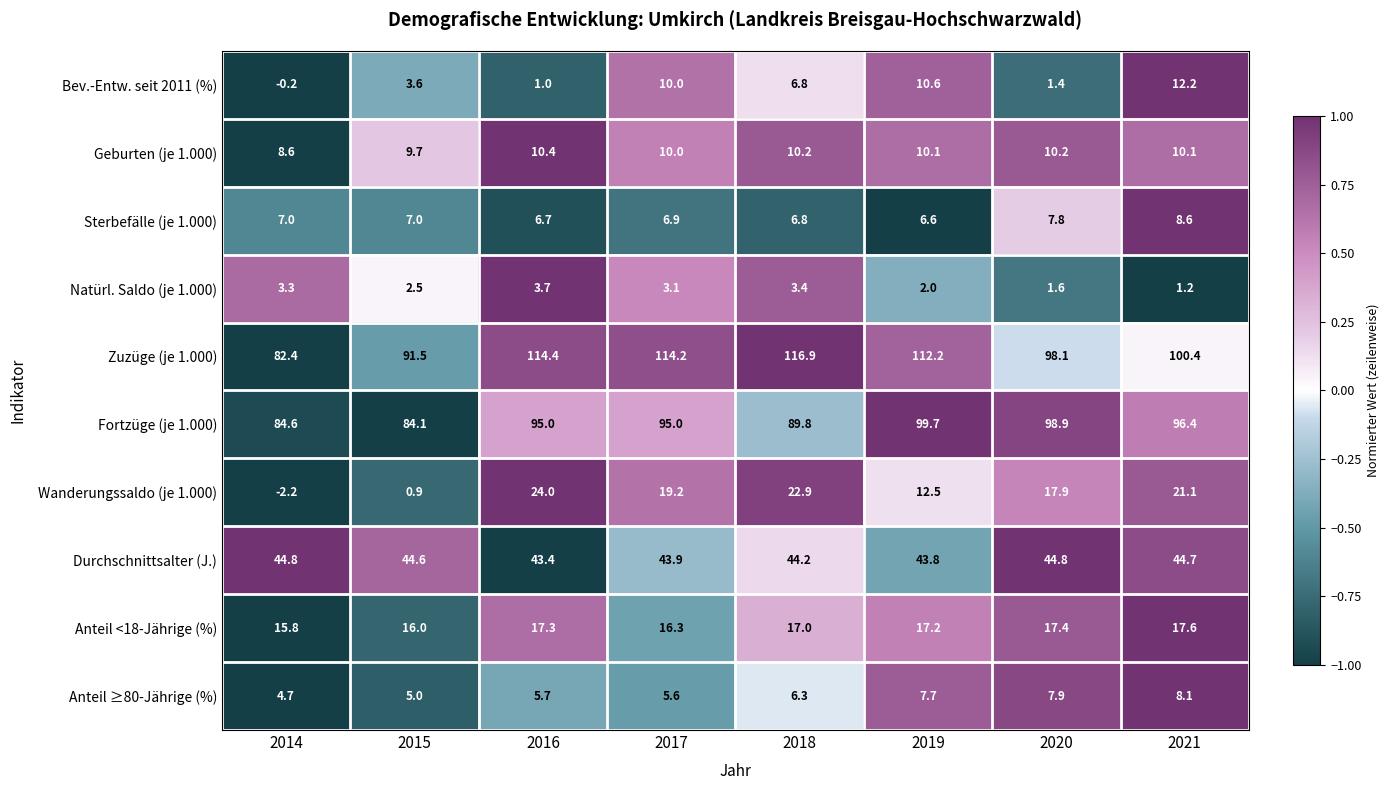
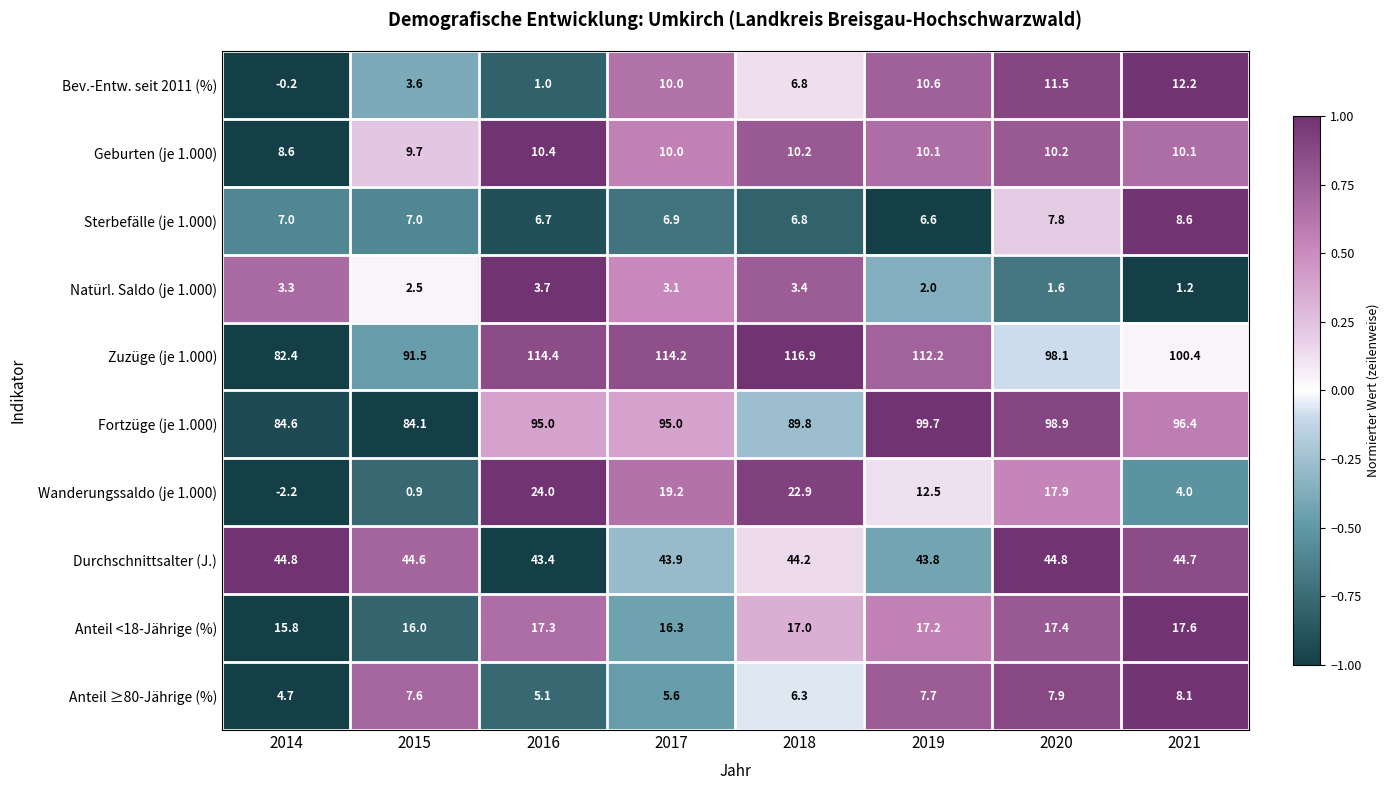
  {
    "Bev.-Entw. seit 2011 (%)": {
      "2014": -0.2,
      "2015": 3.6,
      "2016": 1.0,
      "2017": 10.0,
      "2018": 6.8,
      "2019": 10.6,
-     "2020": 1.4,
+     "2020": 11.5,
      "2021": 12.2
    },
    "Geburten (je 1.000)": {
      "2014": 8.6,
      "2015": 9.7,
      "2016": 10.4,
      "2017": 10.0,
      "2018": 10.2,
      "2019": 10.1,
      "2020": 10.2,
      "2021": 10.1
    },
    "Sterbefälle (je 1.000)": {
      "2014": 7.0,
      "2015": 7.0,
      "2016": 6.7,
      "2017": 6.9,
      "2018": 6.8,
      "2019": 6.6,
      "2020": 7.8,
      "2021": 8.6
    },
    "Natürl. Saldo (je 1.000)": {
      "2014": 3.3,
      "2015": 2.5,
      "2016": 3.7,
      "2017": 3.1,
      "2018": 3.4,
      "2019": 2.0,
      "2020": 1.6,
      "2021": 1.2
    },
    "Zuzüge (je 1.000)": {
      "2014": 82.4,
      "2015": 91.5,
      "2016": 114.4,
      "2017": 114.2,
      "2018": 116.9,
      "2019": 112.2,
      "2020": 98.1,
      "2021": 100.4
    },
    "Fortzüge (je 1.000)": {
      "2014": 84.6,
      "2015": 84.1,
      "2016": 95.0,
      "2017": 95.0,
      "2018": 89.8,
      "2019": 99.7,
      "2020": 98.9,
      "2021": 96.4
    },
    "Wanderungssaldo (je 1.000)": {
      "2014": -2.2,
      "2015": 0.9,
      "2016": 24.0,
      "2017": 19.2,
      "2018": 22.9,
      "2019": 12.5,
      "2020": 17.9,
-     "2021": 21.1
+     "2021": 4.0
    },
    "Durchschnittsalter (J.)": {
      "2014": 44.8,
      "2015": 44.6,
      "2016": 43.4,
      "2017": 43.9,
      "2018": 44.2,
      "2019": 43.8,
      "2020": 44.8,
      "2021": 44.7
    },
    "Anteil <18-Jährige (%)": {
      "2014": 15.8,
      "2015": 16.0,
      "2016": 17.3,
      "2017": 16.3,
      "2018": 17.0,
      "2019": 17.2,
      "2020": 17.4,
      "2021": 17.6
    },
    "Anteil ≥80-Jährige (%)": {
      "2014": 4.7,
-     "2015": 5.0,
-     "2016": 5.7,
+     "2015": 7.6,
+     "2016": 5.1,
      "2017": 5.6,
      "2018": 6.3,
      "2019": 7.7,
      "2020": 7.9,
      "2021": 8.1
    }
  }
